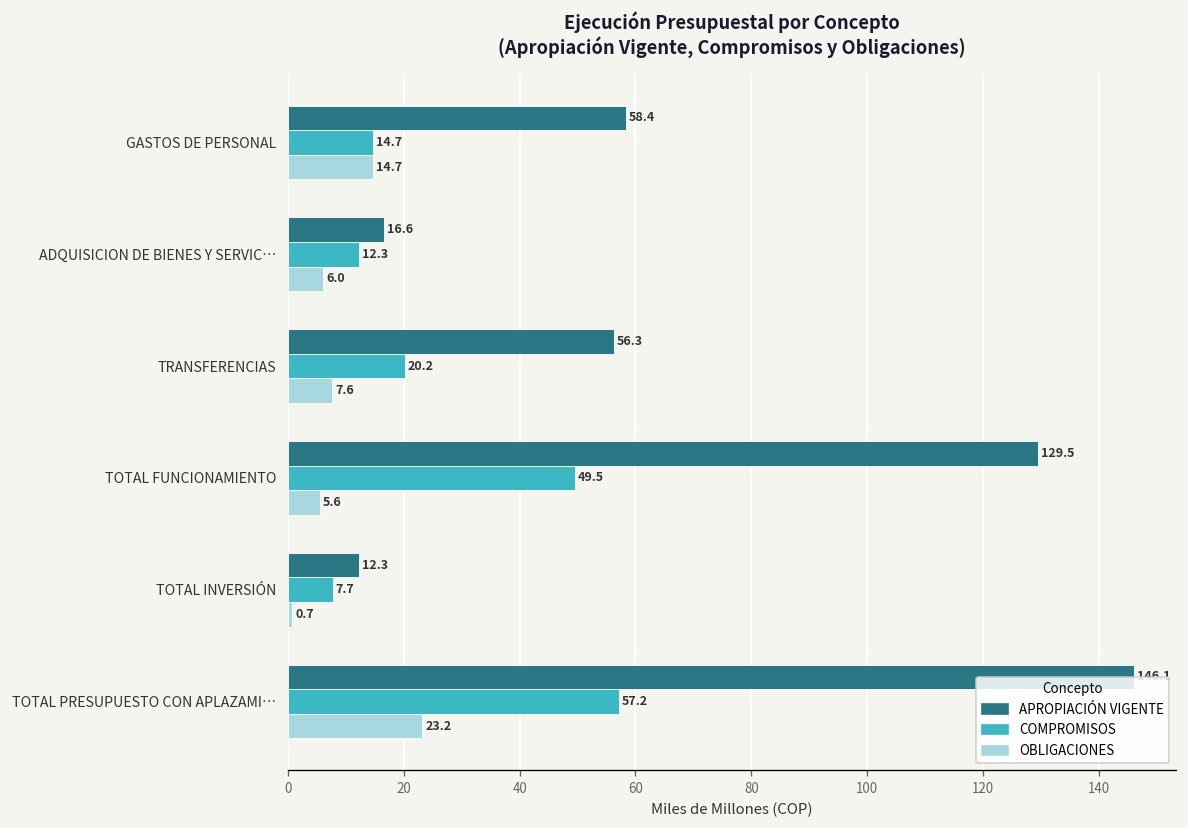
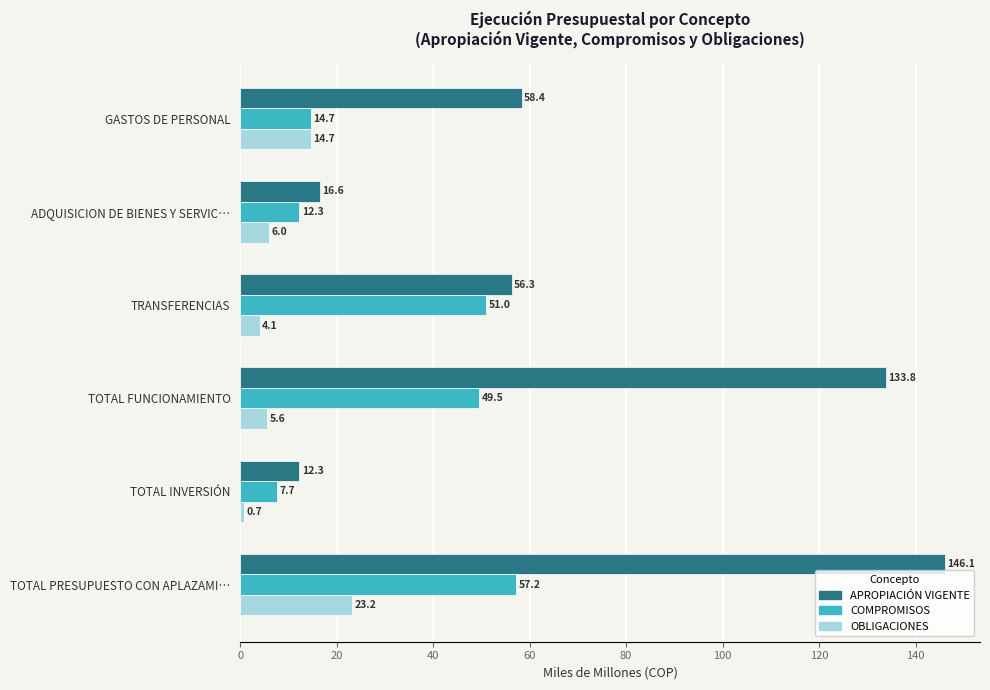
  {
    "APROPIACIÓN VIGENTE": {
      "GASTOS DE PERSONAL": 58.4,
      "ADQUISICION DE BIENES Y SERVIC…": 16.6,
      "TRANSFERENCIAS": 56.3,
-     "TOTAL FUNCIONAMIENTO": 129.5,
+     "TOTAL FUNCIONAMIENTO": 133.8,
      "TOTAL INVERSIÓN": 12.3,
      "TOTAL PRESUPUESTO CON APLAZAMI…": 146.1
    },
    "COMPROMISOS": {
      "GASTOS DE PERSONAL": 14.7,
      "ADQUISICION DE BIENES Y SERVIC…": 12.3,
-     "TRANSFERENCIAS": 20.2,
+     "TRANSFERENCIAS": 51.0,
      "TOTAL FUNCIONAMIENTO": 49.5,
      "TOTAL INVERSIÓN": 7.7,
      "TOTAL PRESUPUESTO CON APLAZAMI…": 57.2
    },
    "OBLIGACIONES": {
      "GASTOS DE PERSONAL": 14.7,
      "ADQUISICION DE BIENES Y SERVIC…": 6.0,
-     "TRANSFERENCIAS": 7.6,
+     "TRANSFERENCIAS": 4.1,
      "TOTAL FUNCIONAMIENTO": 5.6,
      "TOTAL INVERSIÓN": 0.7,
      "TOTAL PRESUPUESTO CON APLAZAMI…": 23.2
    }
  }
